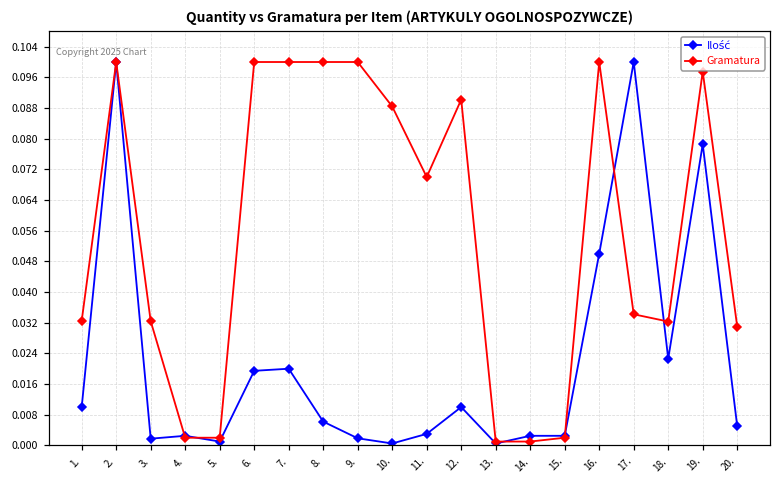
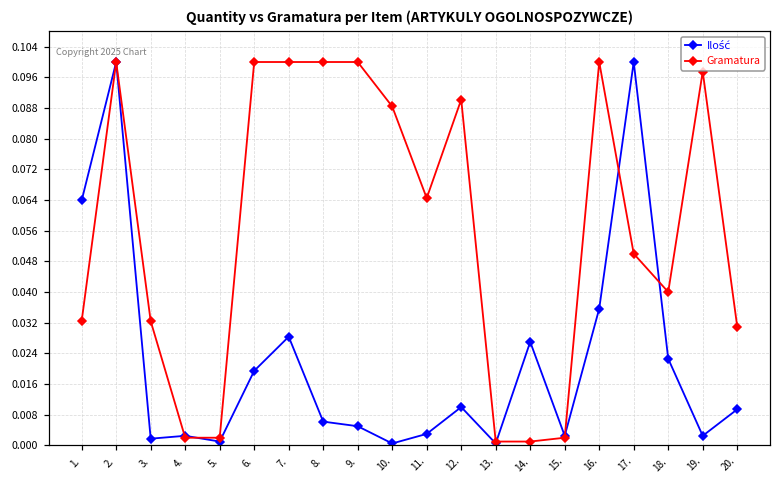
  {
    "Ilość": {
-     "1.": 0.010,
+     "1.": 0.064,
      "3.": 0.002,
      "5.": 0.001,
      "6.": 0.019,
-     "7.": 0.020,
+     "7.": 0.028,
      "8.": 0.006,
-     "9.": 0.002,
+     "9.": 0.005,
      "10.": 0.001,
      "11.": 0.003,
      "12.": 0.010,
-     "14.": 0.003,
-     "16.": 0.050,
+     "14.": 0.027,
+     "16.": 0.036,
      "17.": 0.100,
      "18.": 0.023,
-     "19.": 0.079,
-     "20.": 0.005
+     "19.": 0.003,
+     "20.": 0.009
    },
    "Gramatura": {
      "1.": 0.033,
      "3.": 0.032,
      "5.": 0.002,
      "6.": 0.100,
      "7.": 0.100,
      "8.": 0.100,
      "9.": 0.100,
      "10.": 0.088,
-     "11.": 0.070,
+     "11.": 0.065,
      "12.": 0.090,
      "14.": 0.001,
      "16.": 0.100,
-     "17.": 0.034,
-     "18.": 0.032,
+     "17.": 0.050,
+     "18.": 0.040,
      "20.": 0.031
    }
  }
